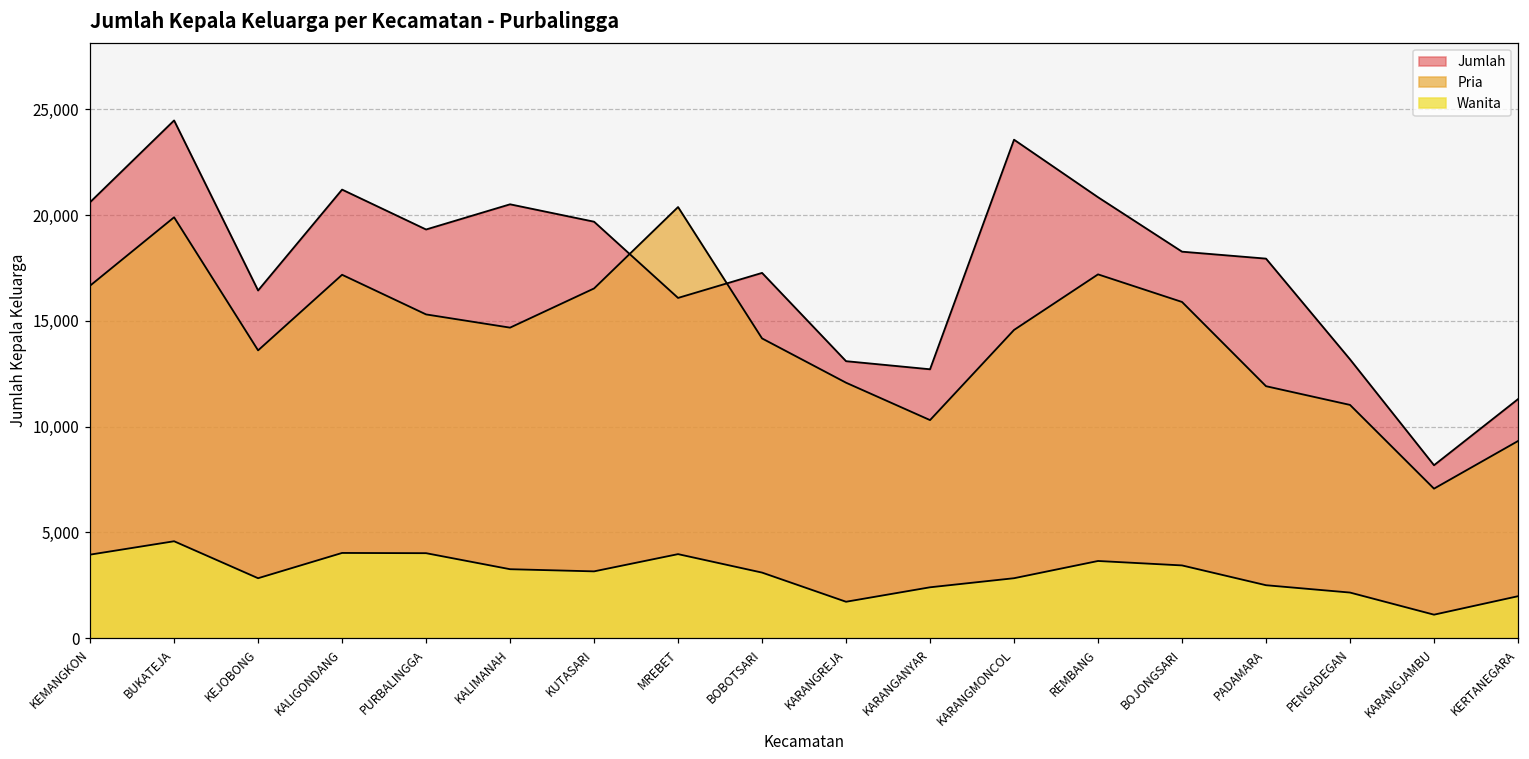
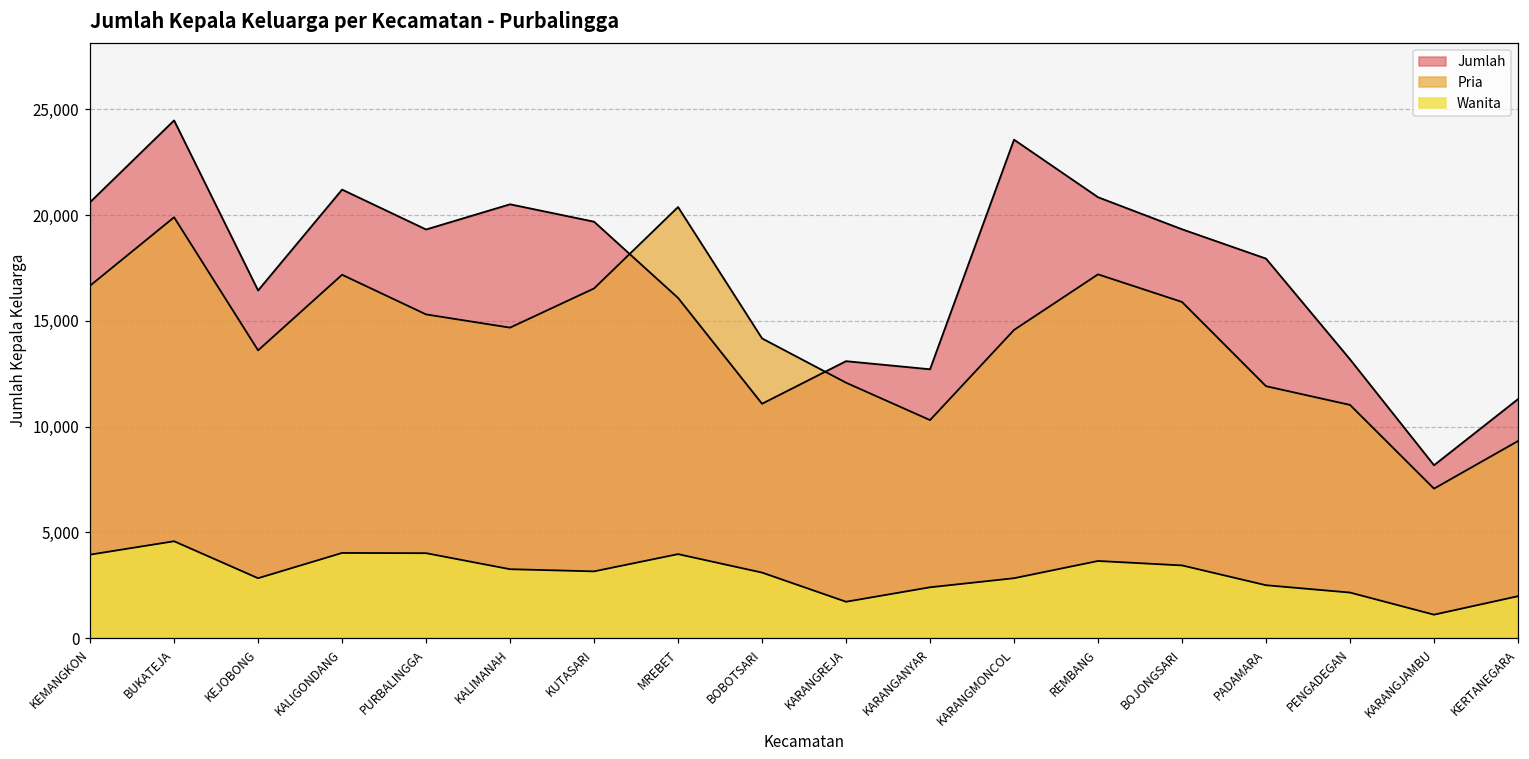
  {
    "Jumlah": {
      "KEMANGKON": "20,600",
      "BUKATEJA": "24,500",
      "KEJOBONG": "16,400",
      "KALIGONDANG": "21,200",
      "PURBALINGGA": "19,300",
      "KALIMANAH": "20,500",
      "KUTASARI": "19,700",
      "MREBET": "16,100",
-     "BOBOTSARI": "17,300",
+     "BOBOTSARI": "11,100",
      "KARANGREJA": "13,100",
      "KARANGANYAR": "12,700",
      "KARANGMONCOL": "23,600",
      "REMBANG": "20,800",
-     "BOJONGSARI": "18,300",
+     "BOJONGSARI": "19,300",
      "PADAMARA": "17,900",
      "PENGADEGAN": "13,200",
      "KARANGJAMBU": "8,200",
      "KERTANEGARA": "11,300"
    }
  }
